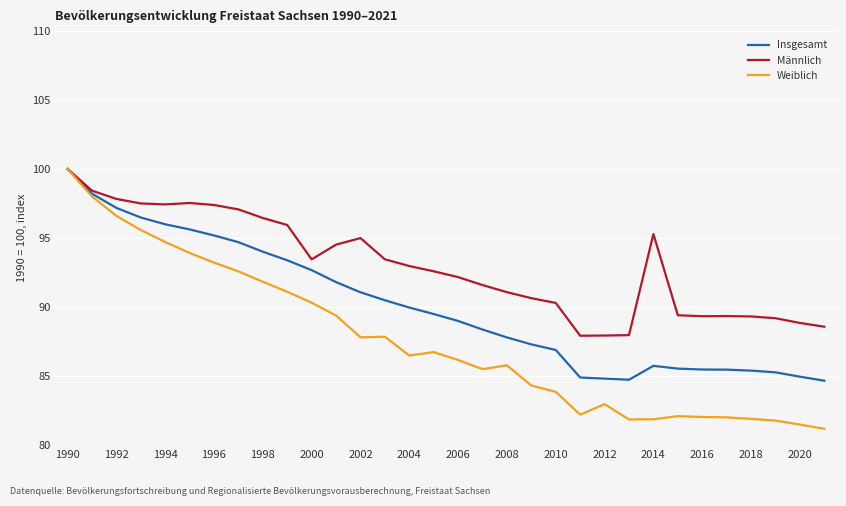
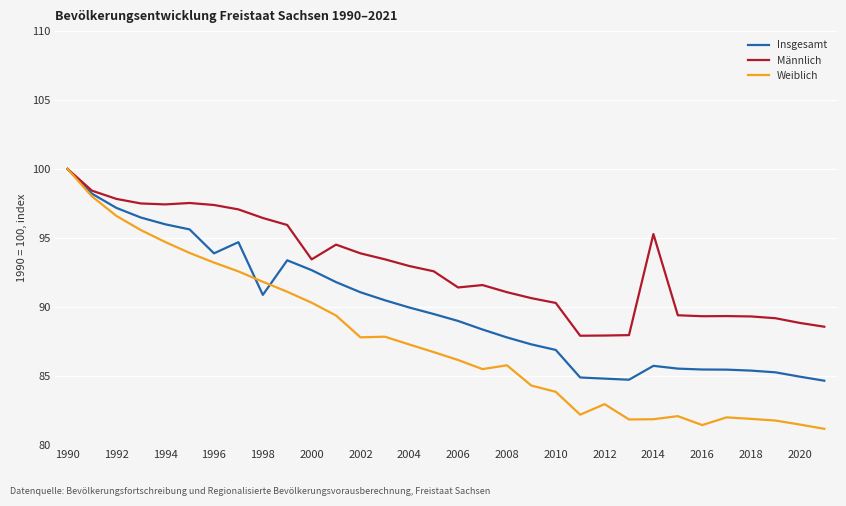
  {
    "Insgesamt": {
      "1992": 97.2,
      "1994": 96.0,
-     "1996": 95.2,
-     "1998": 94.0,
+     "1996": 93.9,
+     "1998": 90.9,
      "2000": 92.7,
      "2002": 91.1,
      "2004": 90.0,
      "2006": 89.0,
      "2008": 87.8,
      "2010": 86.9,
      "2012": 84.8,
      "2014": 85.7,
      "2016": 85.5,
      "2018": 85.4,
      "2020": 84.9
    },
    "Männlich": {
      "1992": 97.8,
      "1994": 97.4,
      "1996": 97.4,
      "1998": 96.4,
      "2000": 93.4,
-     "2002": 95.0,
+     "2002": 93.9,
      "2004": 93.0,
-     "2006": 92.2,
+     "2006": 91.4,
      "2008": 91.1,
      "2010": 90.3,
      "2012": 87.9,
      "2014": 95.3,
      "2016": 89.3,
      "2018": 89.3,
      "2020": 88.8
    },
    "Weiblich": {
      "1992": 96.6,
      "1994": 94.7,
      "1996": 93.2,
      "1998": 91.8,
      "2000": 90.3,
      "2002": 87.8,
-     "2004": 86.5,
+     "2004": 87.3,
      "2006": 86.2,
      "2008": 85.8,
      "2010": 83.8,
      "2012": 83.0,
      "2014": 81.9,
-     "2016": 82.0,
+     "2016": 81.4,
      "2018": 81.9,
      "2020": 81.5
    }
  }
